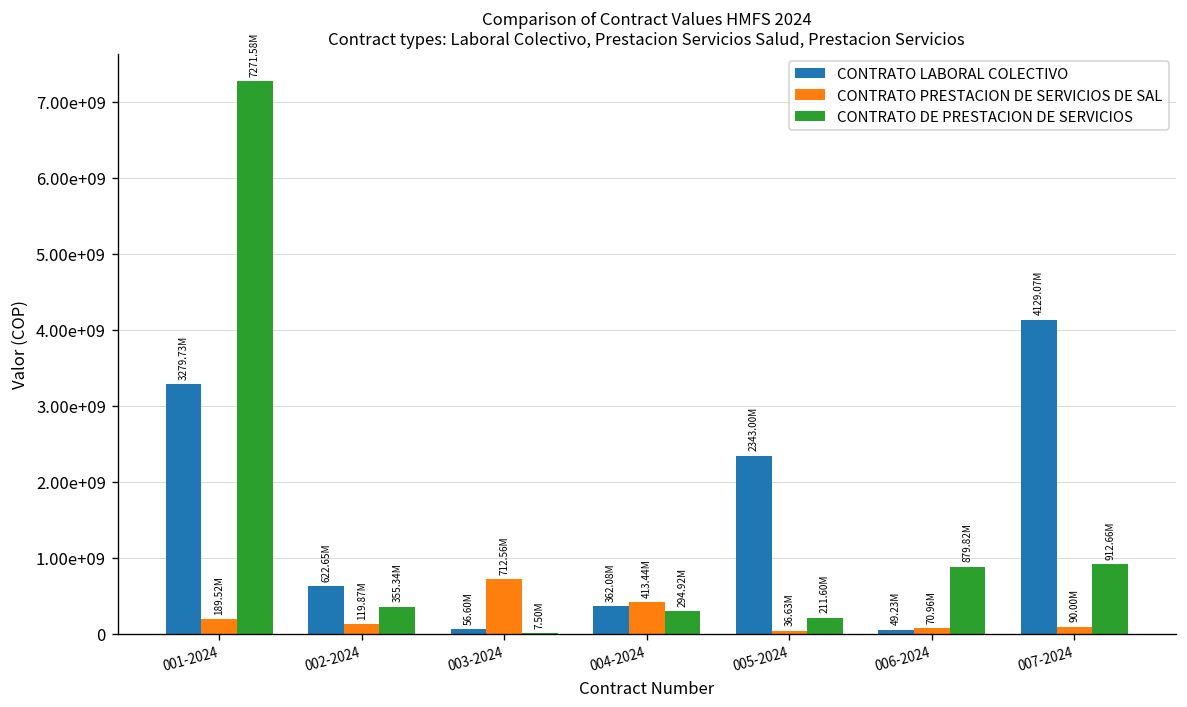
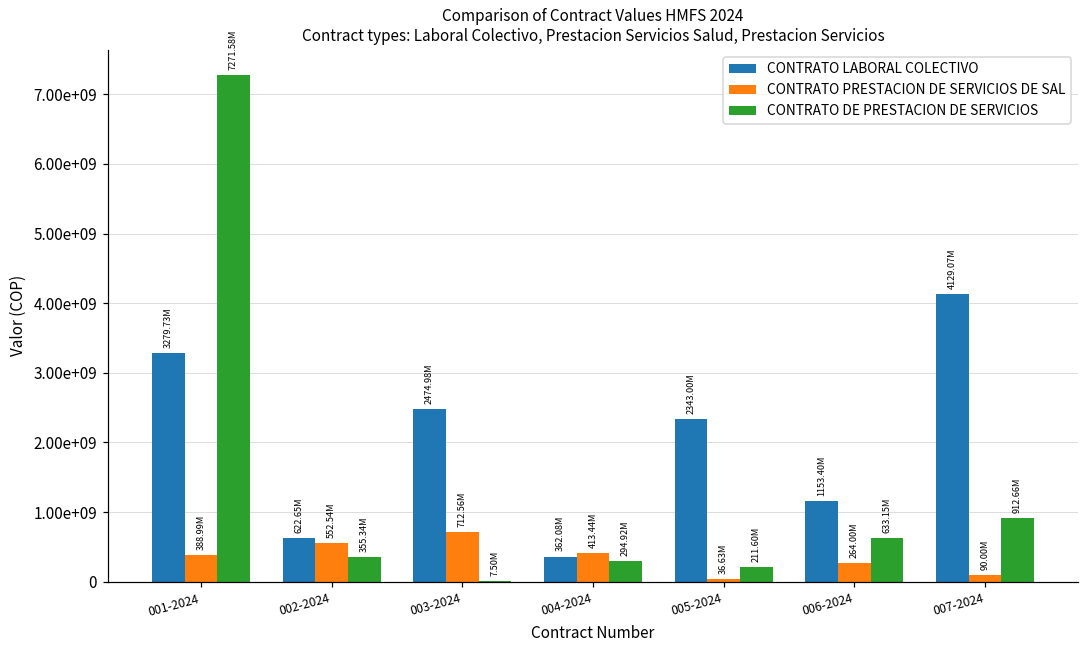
  {
    "CONTRATO LABORAL COLECTIVO": {
      "001-2024": "3279.73M",
      "002-2024": "622.65M",
-     "003-2024": "56.60M",
+     "003-2024": "2474.98M",
      "004-2024": "362.08M",
      "005-2024": "2343.00M",
-     "006-2024": "49.23M",
+     "006-2024": "1153.40M",
      "007-2024": "4129.07M"
    },
    "CONTRATO PRESTACION DE SERVICIOS DE SAL": {
-     "001-2024": "189.52M",
-     "002-2024": "119.87M",
+     "001-2024": "388.99M",
+     "002-2024": "552.54M",
      "003-2024": "712.56M",
      "004-2024": "413.44M",
      "005-2024": "36.63M",
-     "006-2024": "70.96M",
+     "006-2024": "264.00M",
      "007-2024": "90.00M"
    },
    "CONTRATO DE PRESTACION DE SERVICIOS": {
      "001-2024": "7271.58M",
      "002-2024": "355.34M",
      "003-2024": "7.50M",
      "004-2024": "294.92M",
      "005-2024": "211.60M",
-     "006-2024": "879.82M",
+     "006-2024": "633.15M",
      "007-2024": "912.66M"
    }
  }
